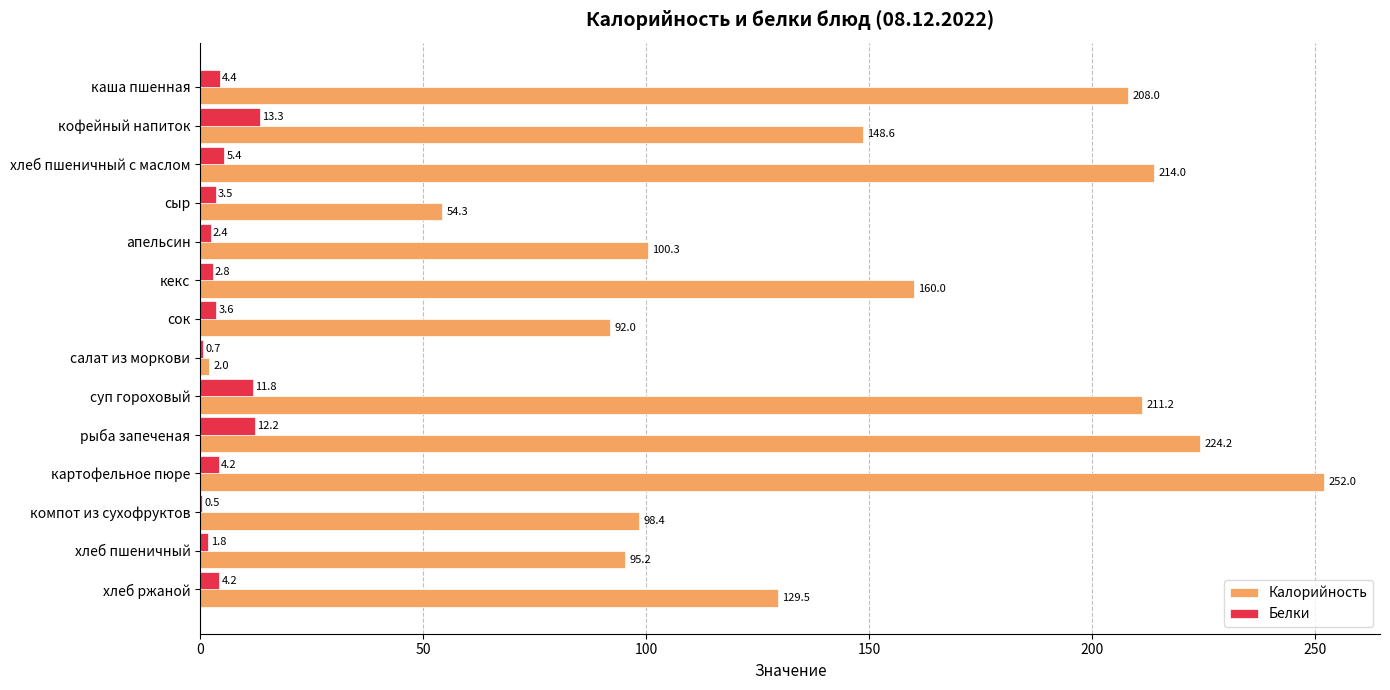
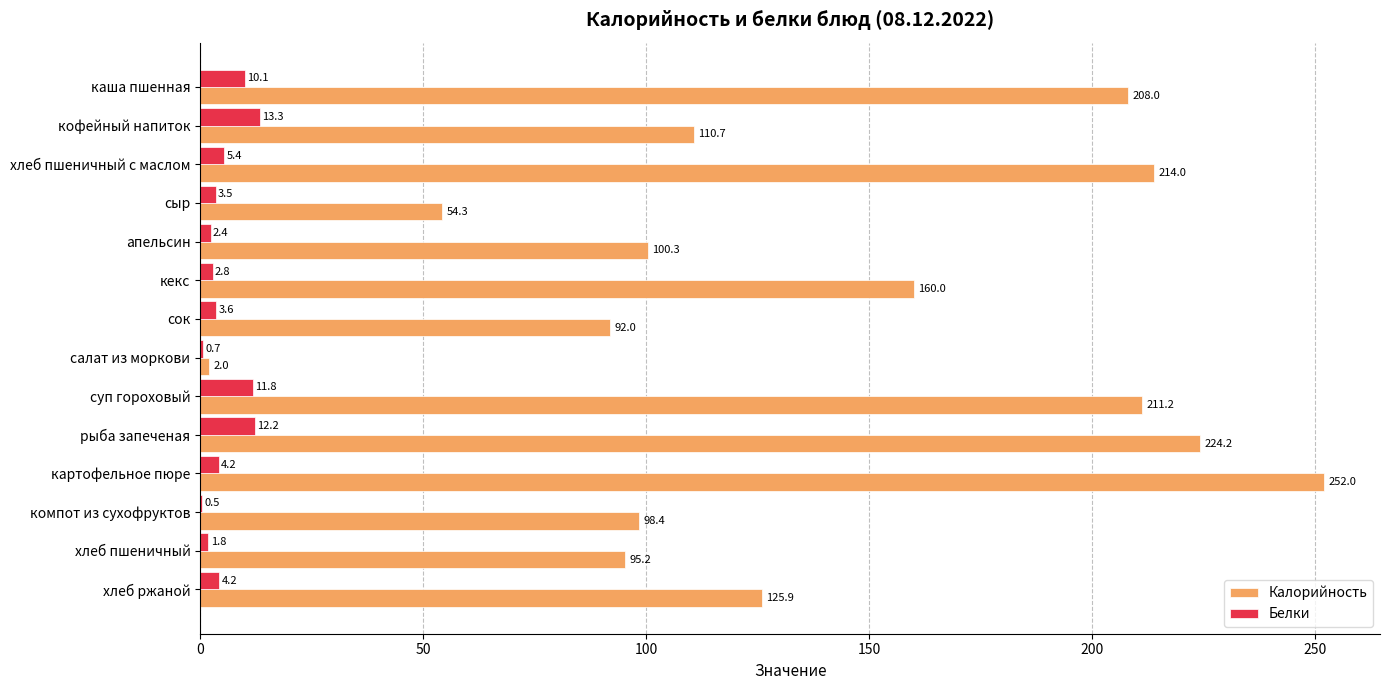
  {
    "Калорийность": {
      "каша пшенная": 208.0,
-     "кофейный напиток": 148.6,
+     "кофейный напиток": 110.7,
      "хлеб пшеничный с маслом": 214.0,
      "сыр": 54.3,
      "апельсин": 100.3,
      "кекс": 160.0,
      "сок": 92.0,
      "салат из моркови": 2.0,
      "суп гороховый": 211.2,
      "рыба запеченая": 224.2,
      "картофельное пюре": 252.0,
      "компот из сухофруктов": 98.4,
      "хлеб пшеничный": 95.2,
-     "хлеб ржаной": 129.5
+     "хлеб ржаной": 125.9
    },
    "Белки": {
-     "каша пшенная": 4.4,
+     "каша пшенная": 10.1,
      "кофейный напиток": 13.3,
      "хлеб пшеничный с маслом": 5.4,
      "сыр": 3.5,
      "апельсин": 2.4,
      "кекс": 2.8,
      "сок": 3.6,
      "салат из моркови": 0.7,
      "суп гороховый": 11.8,
      "рыба запеченая": 12.2,
      "картофельное пюре": 4.2,
      "компот из сухофруктов": 0.5,
      "хлеб пшеничный": 1.8,
      "хлеб ржаной": 4.2
    }
  }
